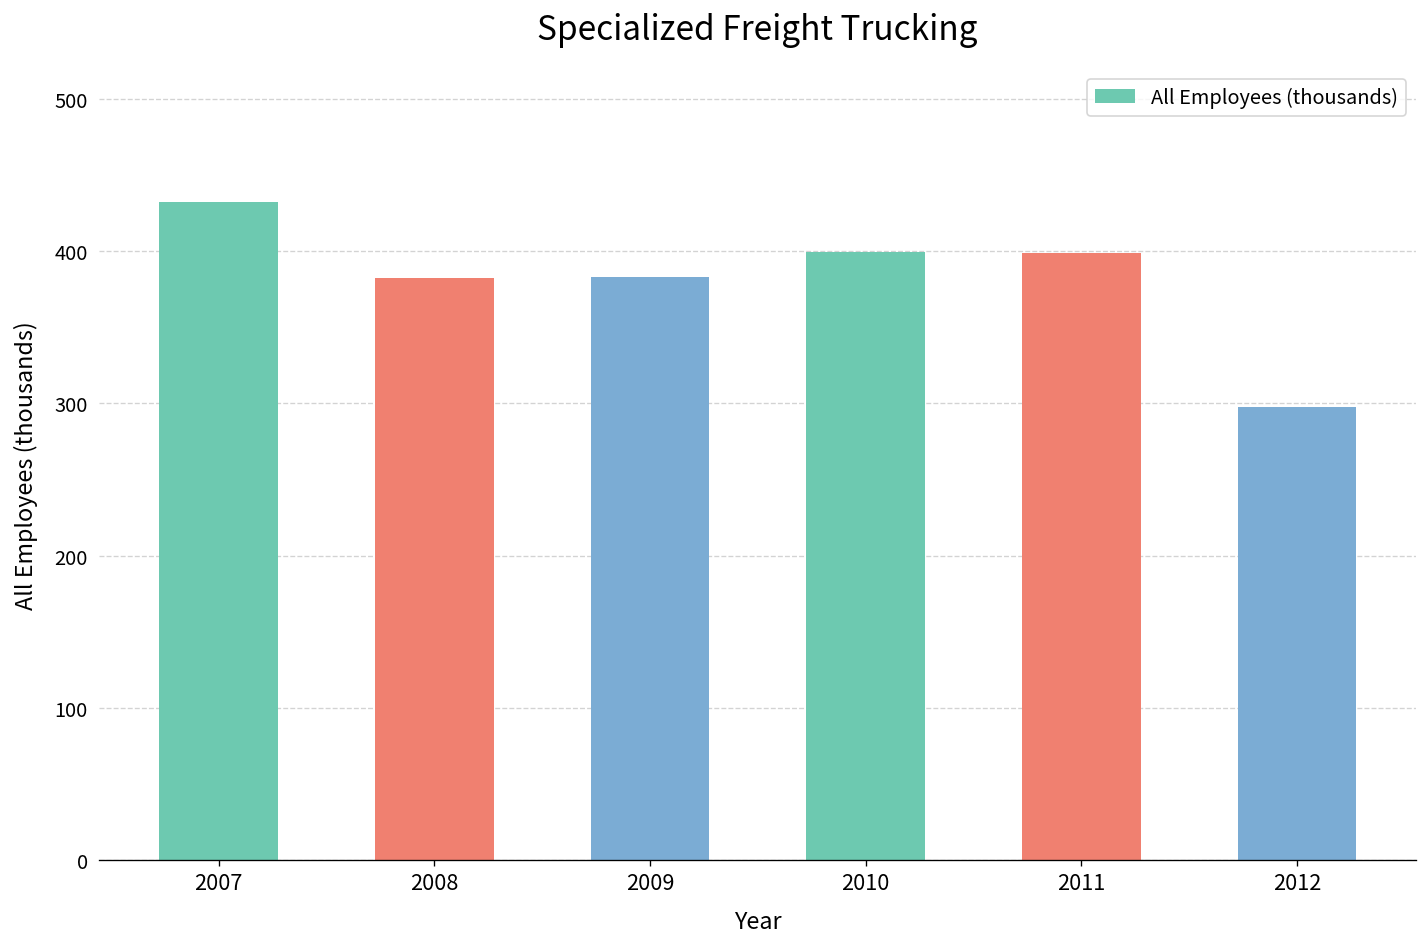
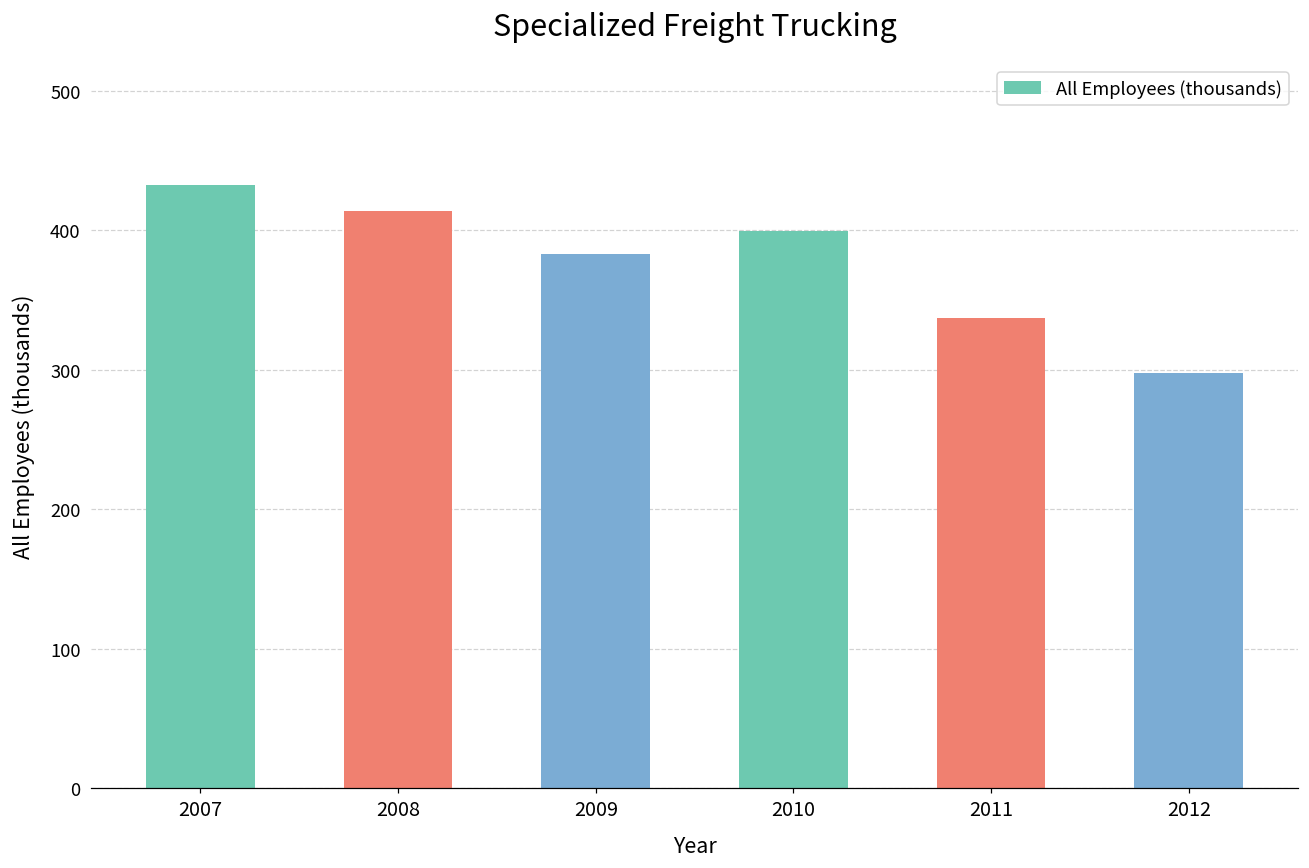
  {
    "2007": 432,
-   "2008": 382,
+   "2008": 413,
    "2009": 383,
    "2010": 399,
-   "2011": 399,
+   "2011": 337,
    "2012": 298
  }
